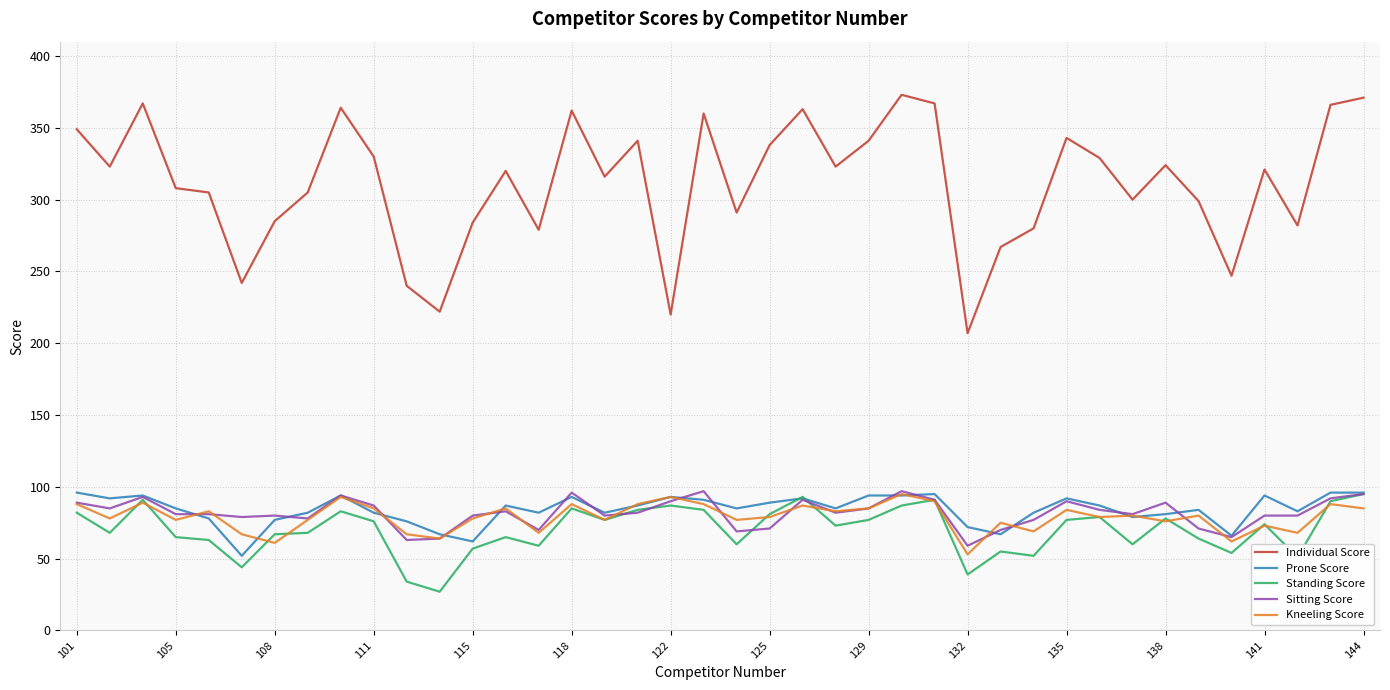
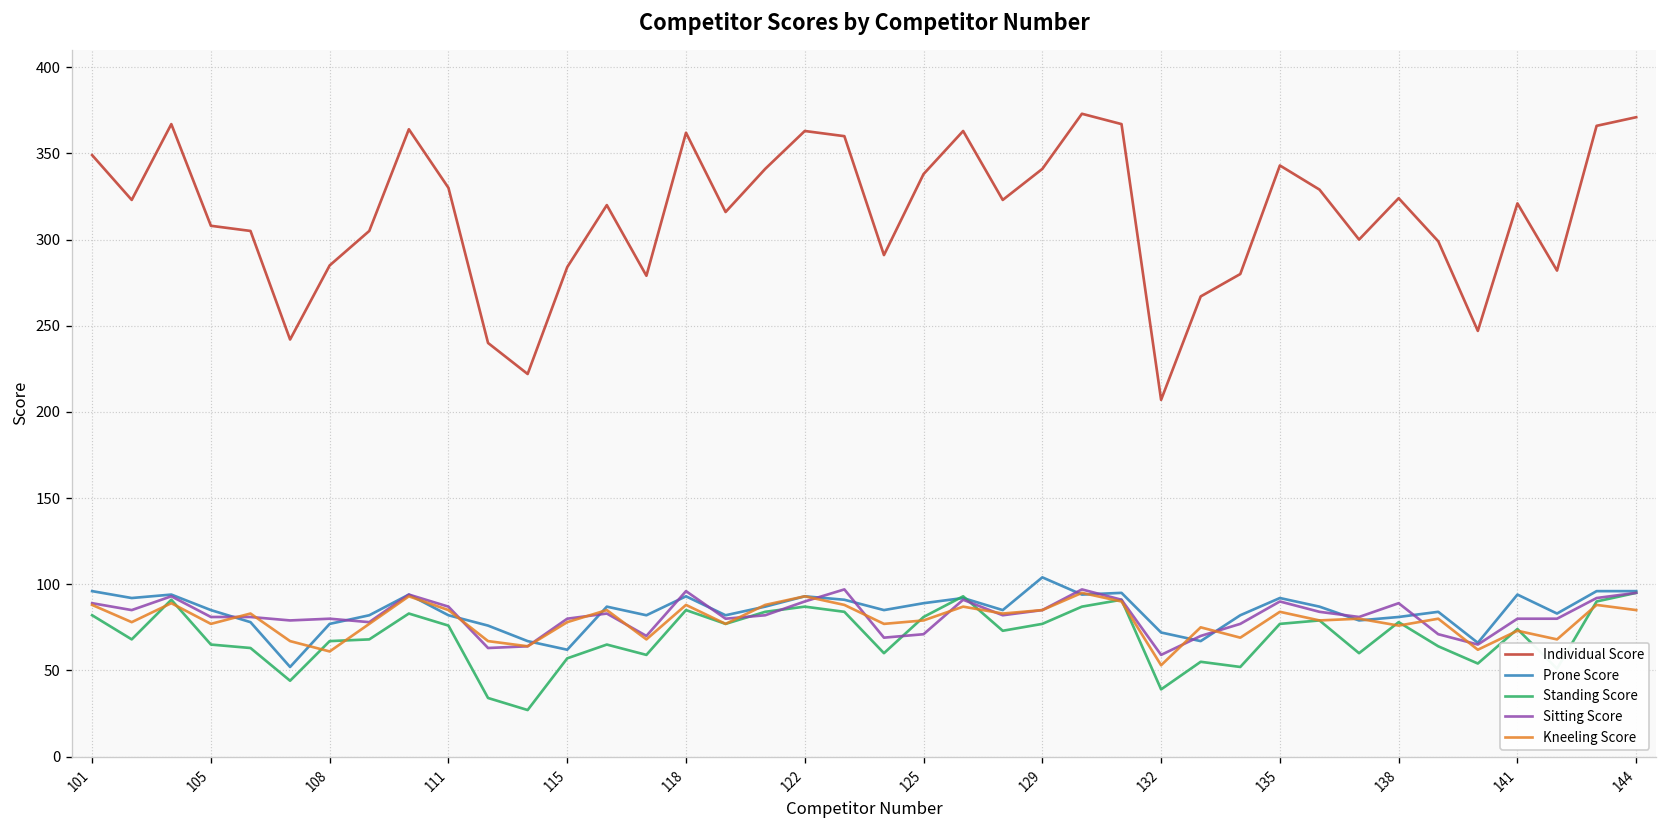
  {
    "Individual Score": {
      "101": 349,
      "105": 308,
      "108": 285,
      "111": 330,
      "115": 284,
      "118": 362,
-     "122": 220,
+     "122": 363,
      "125": 338,
      "129": 341,
      "132": 207,
      "135": 343,
      "138": 324,
      "141": 321,
      "144": 371
    },
    "Prone Score": {
      "101": 96,
      "105": 85,
      "108": 77,
      "111": 82,
      "115": 62,
      "118": 93,
      "125": 89,
-     "129": 94,
+     "129": 104,
      "132": 72,
      "135": 92,
      "138": 81,
      "141": 94
    },
    "Standing Score": {
      "101": 82,
      "105": 65,
      "108": 67,
      "111": 76,
      "115": 57,
      "118": 85,
      "122": 87,
      "125": 81,
      "129": 77,
      "132": 39,
      "135": 77,
      "138": 78
    },
    "Sitting Score": {
      "105": 81,
      "108": 80,
      "111": 87,
      "115": 80,
      "118": 96,
      "122": 90,
      "125": 71,
      "132": 59,
      "135": 90,
      "138": 89,
      "141": 80
    },
    "Kneeling Score": {
      "105": 77,
      "108": 61,
      "111": 85,
      "115": 78,
      "118": 88,
      "125": 79,
      "132": 53,
      "135": 84,
      "138": 76,
      "144": 85
    }
  }
